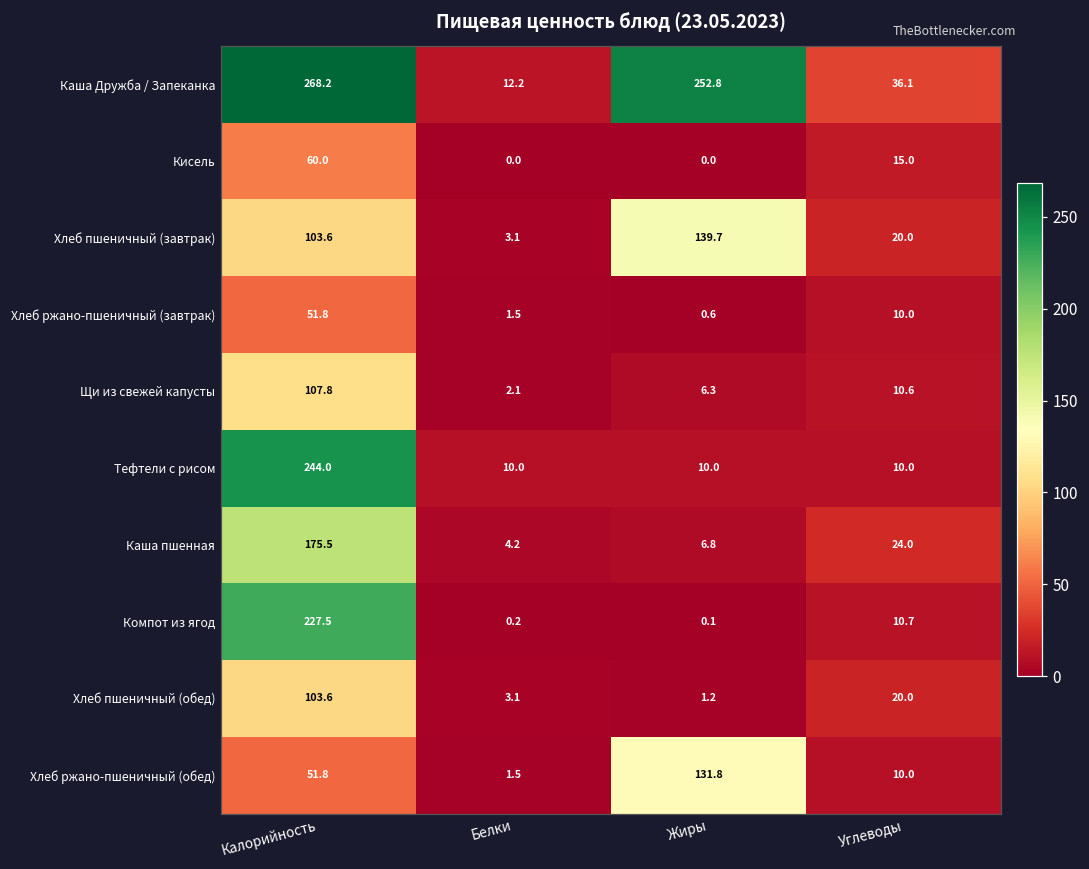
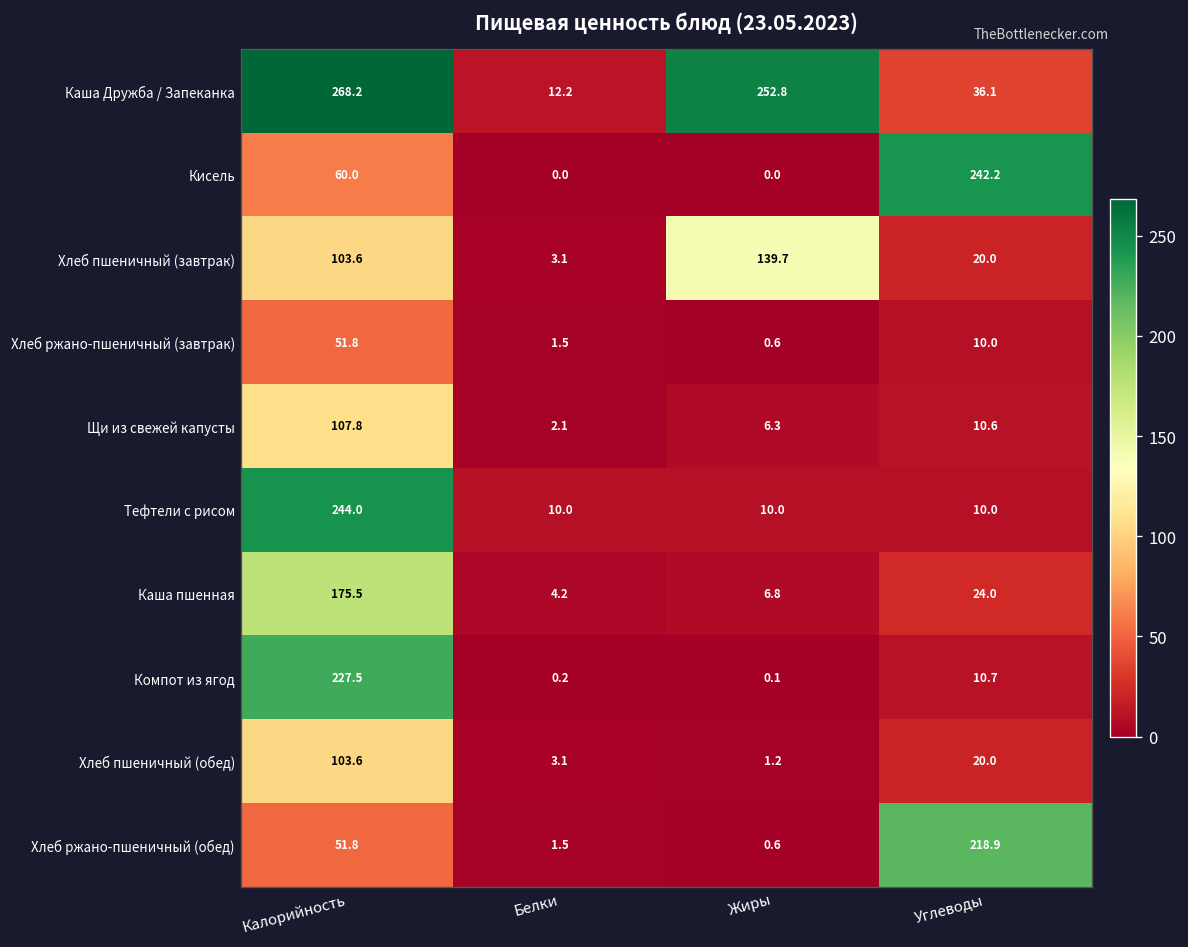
  {
    "Каша Дружба / Запеканка": {
      "Калорийность": 268.2,
      "Белки": 12.2,
      "Жиры": 252.8,
      "Углеводы": 36.1
    },
    "Кисель": {
      "Калорийность": 60.0,
      "Белки": 0.0,
      "Жиры": 0.0,
-     "Углеводы": 15.0
+     "Углеводы": 242.2
    },
    "Хлеб пшеничный (завтрак)": {
      "Калорийность": 103.6,
      "Белки": 3.1,
      "Жиры": 139.7,
      "Углеводы": 20.0
    },
    "Хлеб ржано-пшеничный (завтрак)": {
      "Калорийность": 51.8,
      "Белки": 1.5,
      "Жиры": 0.6,
      "Углеводы": 10.0
    },
    "Щи из свежей капусты": {
      "Калорийность": 107.8,
      "Белки": 2.1,
      "Жиры": 6.3,
      "Углеводы": 10.6
    },
    "Тефтели с рисом": {
      "Калорийность": 244.0,
      "Белки": 10.0,
      "Жиры": 10.0,
      "Углеводы": 10.0
    },
    "Каша пшенная": {
      "Калорийность": 175.5,
      "Белки": 4.2,
      "Жиры": 6.8,
      "Углеводы": 24.0
    },
    "Компот из ягод": {
      "Калорийность": 227.5,
      "Белки": 0.2,
      "Жиры": 0.1,
      "Углеводы": 10.7
    },
    "Хлеб пшеничный (обед)": {
      "Калорийность": 103.6,
      "Белки": 3.1,
      "Жиры": 1.2,
      "Углеводы": 20.0
    },
    "Хлеб ржано-пшеничный (обед)": {
      "Калорийность": 51.8,
      "Белки": 1.5,
-     "Жиры": 131.8,
-     "Углеводы": 10.0
+     "Жиры": 0.6,
+     "Углеводы": 218.9
    }
  }
